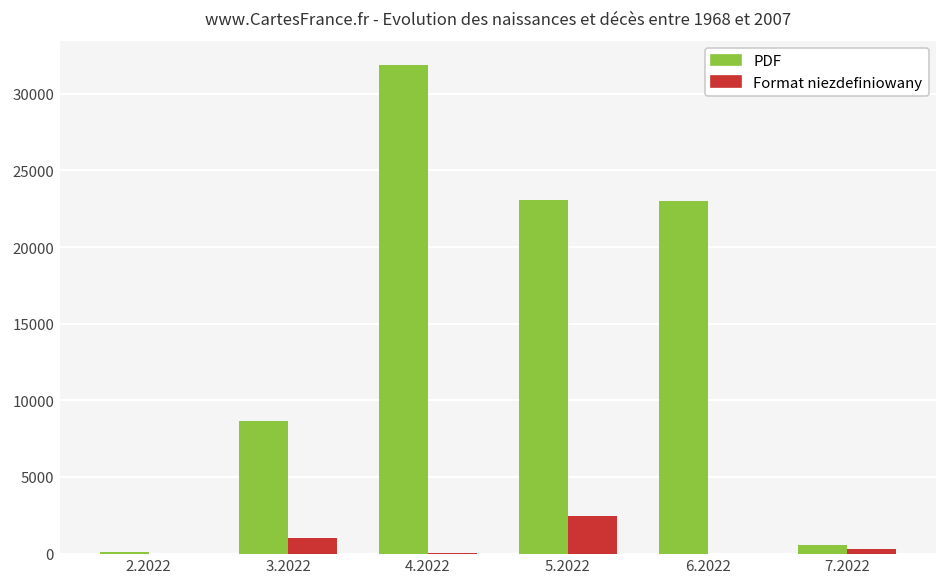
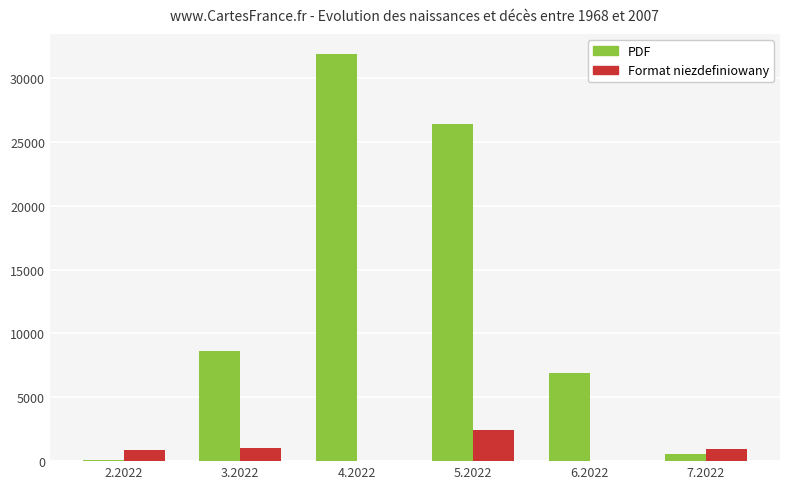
  {
    "PDF": {
      "3.2022": 8600,
      "4.2022": 31900,
-     "5.2022": 23100,
-     "6.2022": 23000,
+     "5.2022": 26400,
+     "6.2022": 6900,
      "7.2022": 600
    },
    "Format niezdefiniowany": {
-     "2.2022": 0,
+     "2.2022": 900,
      "3.2022": 1000,
      "5.2022": 2400,
-     "7.2022": 300
+     "7.2022": 1000
    }
  }
